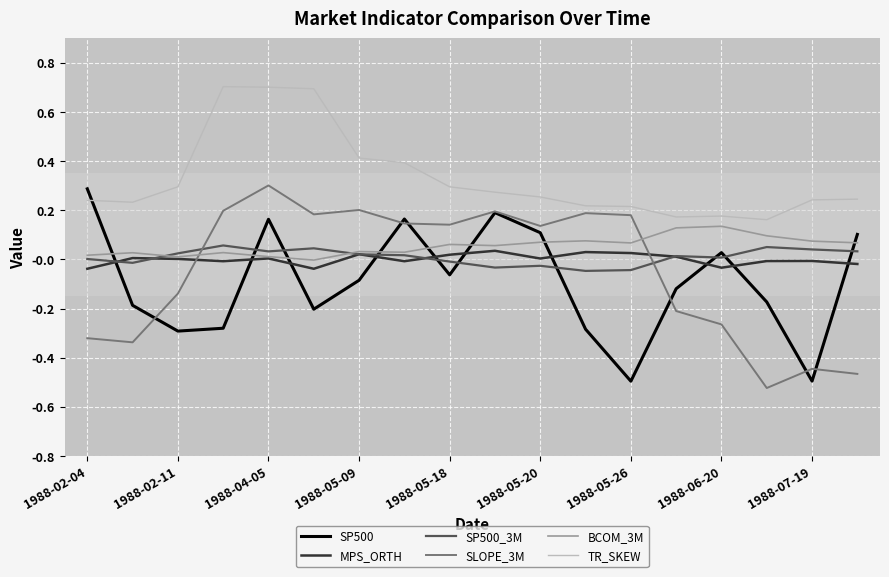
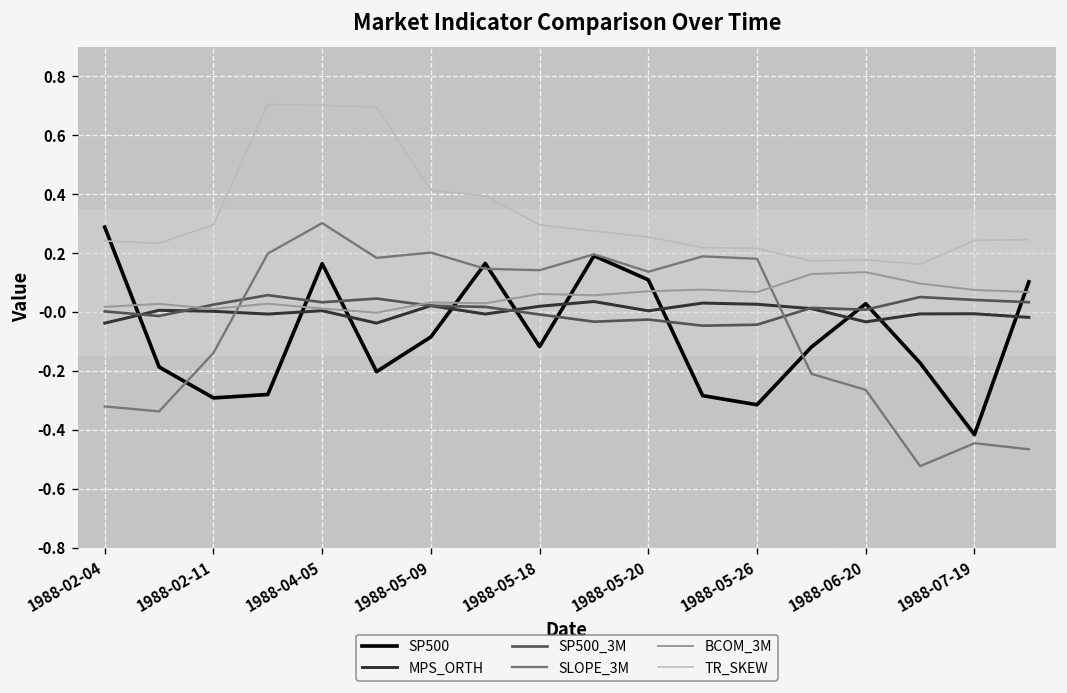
  {
    "SP500": {
      "1988-02-04": 0.29,
      "1988-02-11": -0.29,
      "1988-04-05": 0.16,
      "1988-05-09": -0.08,
-     "1988-05-18": -0.06,
+     "1988-05-18": -0.12,
      "1988-05-20": 0.11,
-     "1988-05-26": -0.50,
+     "1988-05-26": -0.31,
      "1988-06-20": 0.03,
-     "1988-07-19": -0.50
+     "1988-07-19": -0.42
    }
  }
